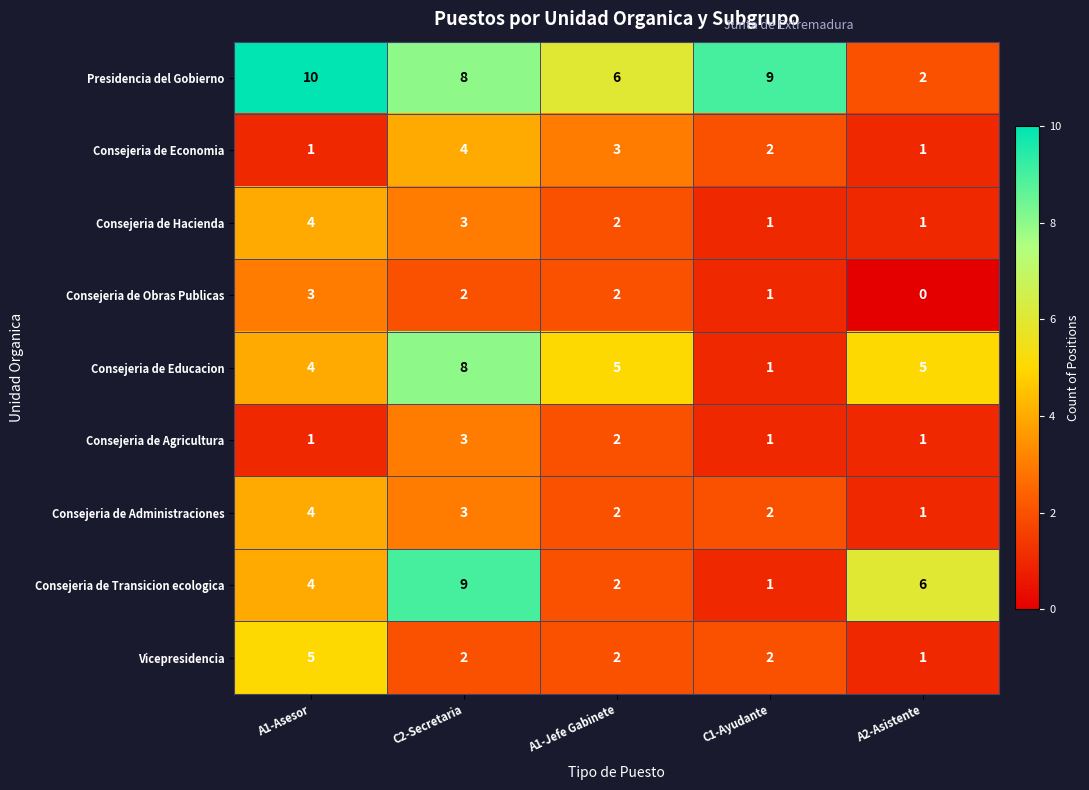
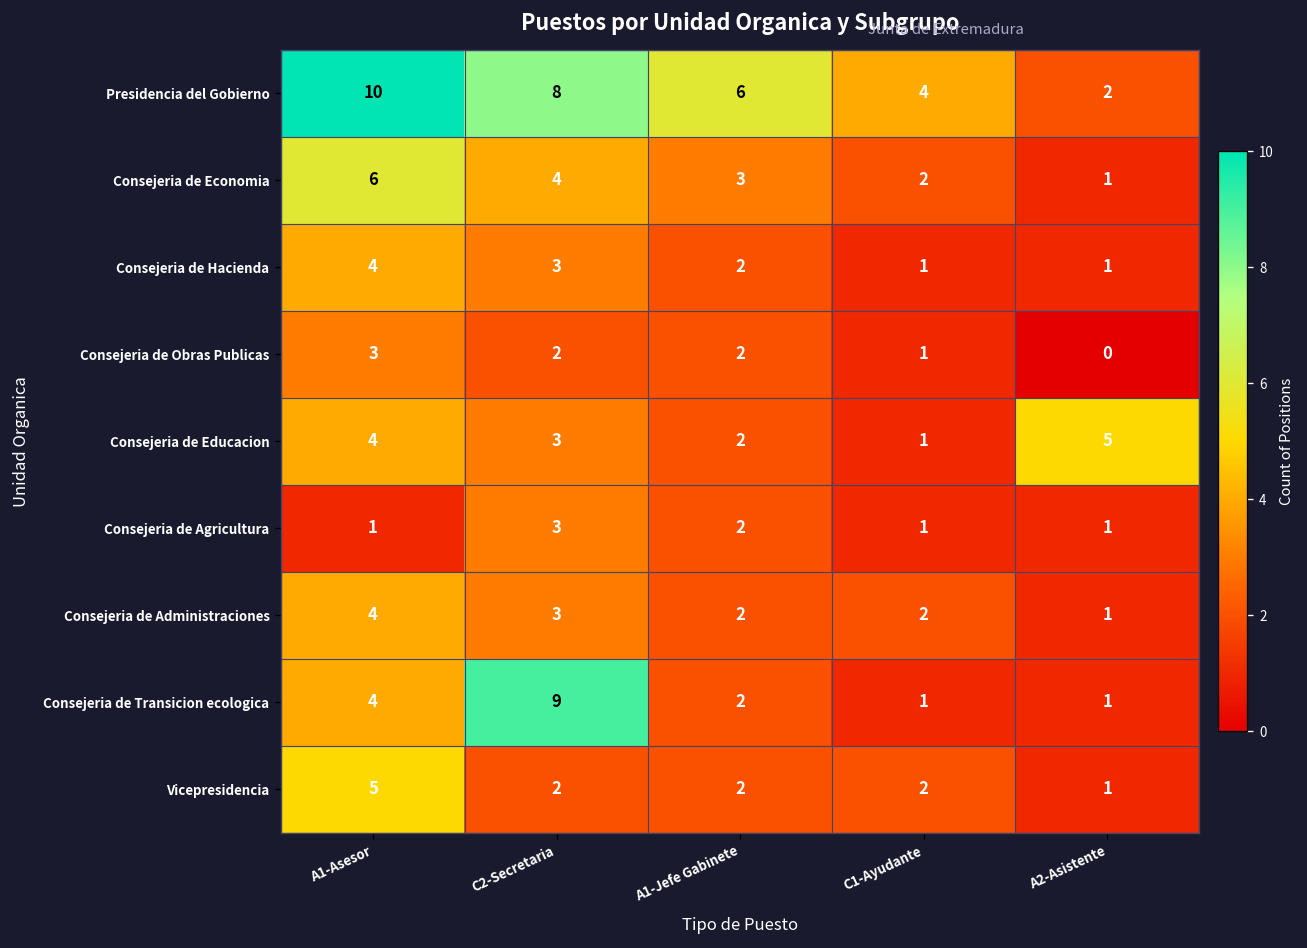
  {
    "Presidencia del Gobierno": {
      "A1-Asesor": 10,
      "C2-Secretaria": 8,
      "A1-Jefe Gabinete": 6,
-     "C1-Ayudante": 9,
+     "C1-Ayudante": 4,
      "A2-Asistente": 2
    },
    "Consejeria de Economia": {
-     "A1-Asesor": 1,
+     "A1-Asesor": 6,
      "C2-Secretaria": 4,
      "A1-Jefe Gabinete": 3,
      "C1-Ayudante": 2,
      "A2-Asistente": 1
    },
    "Consejeria de Hacienda": {
      "A1-Asesor": 4,
      "C2-Secretaria": 3,
      "A1-Jefe Gabinete": 2,
      "C1-Ayudante": 1,
      "A2-Asistente": 1
    },
    "Consejeria de Obras Publicas": {
      "A1-Asesor": 3,
      "C2-Secretaria": 2,
      "A1-Jefe Gabinete": 2,
      "C1-Ayudante": 1,
      "A2-Asistente": 0
    },
    "Consejeria de Educacion": {
      "A1-Asesor": 4,
-     "C2-Secretaria": 8,
-     "A1-Jefe Gabinete": 5,
+     "C2-Secretaria": 3,
+     "A1-Jefe Gabinete": 2,
      "C1-Ayudante": 1,
      "A2-Asistente": 5
    },
    "Consejeria de Agricultura": {
      "A1-Asesor": 1,
      "C2-Secretaria": 3,
      "A1-Jefe Gabinete": 2,
      "C1-Ayudante": 1,
      "A2-Asistente": 1
    },
    "Consejeria de Administraciones": {
      "A1-Asesor": 4,
      "C2-Secretaria": 3,
      "A1-Jefe Gabinete": 2,
      "C1-Ayudante": 2,
      "A2-Asistente": 1
    },
    "Consejeria de Transicion ecologica": {
      "A1-Asesor": 4,
      "C2-Secretaria": 9,
      "A1-Jefe Gabinete": 2,
      "C1-Ayudante": 1,
-     "A2-Asistente": 6
+     "A2-Asistente": 1
    },
    "Vicepresidencia": {
      "A1-Asesor": 5,
      "C2-Secretaria": 2,
      "A1-Jefe Gabinete": 2,
      "C1-Ayudante": 2,
      "A2-Asistente": 1
    }
  }
